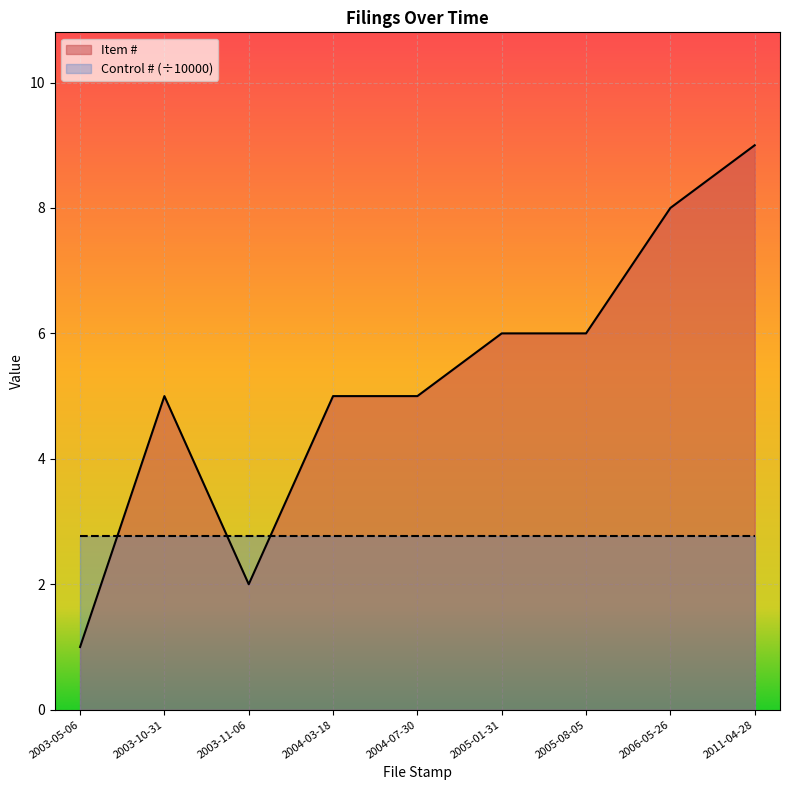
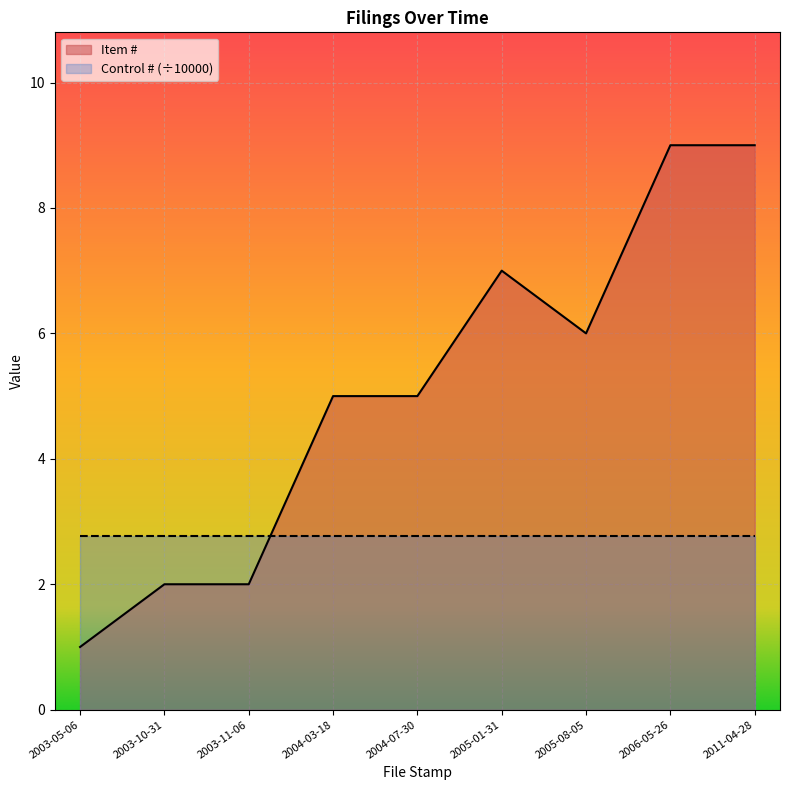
  {
    "Item #": {
      "2003-05-06": 1,
-     "2003-10-31": 5,
+     "2003-10-31": 2,
      "2003-11-06": 2,
      "2004-03-18": 5,
      "2004-07-30": 5,
-     "2005-01-31": 6,
+     "2005-01-31": 7,
      "2005-08-05": 6,
-     "2006-05-26": 8,
+     "2006-05-26": 9,
      "2011-04-28": 9
    },
    "Control # (÷10000)": {
      "2003-05-06": 2.8,
      "2003-10-31": 2.8,
      "2003-11-06": 2.8,
      "2004-03-18": 2.8,
      "2004-07-30": 2.8,
      "2005-01-31": 2.8,
      "2005-08-05": 2.8,
      "2006-05-26": 2.8,
      "2011-04-28": 2.8
    }
  }
